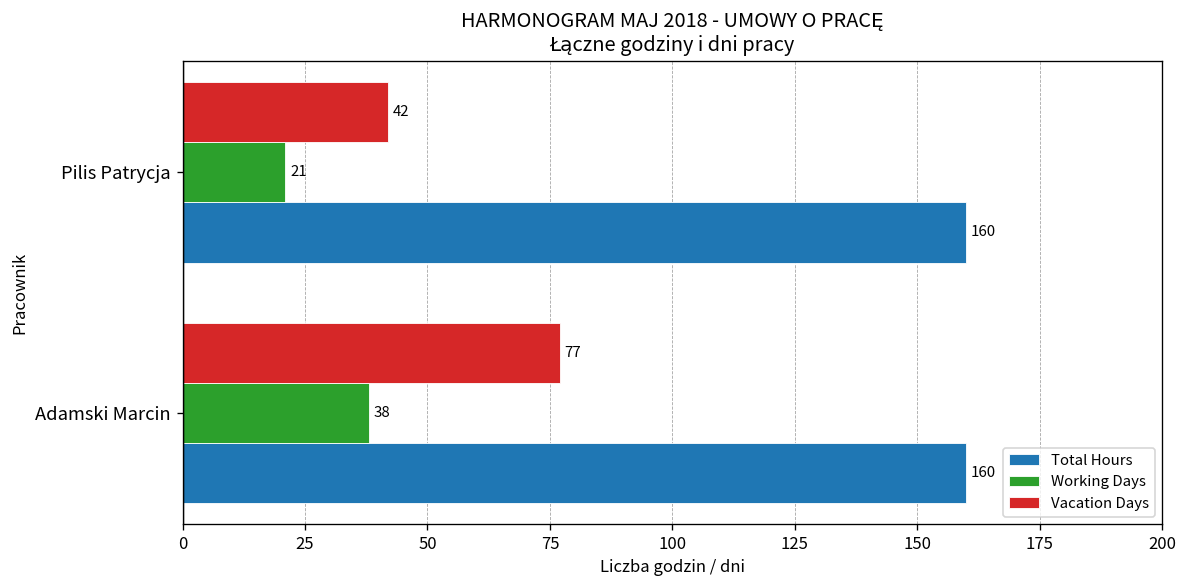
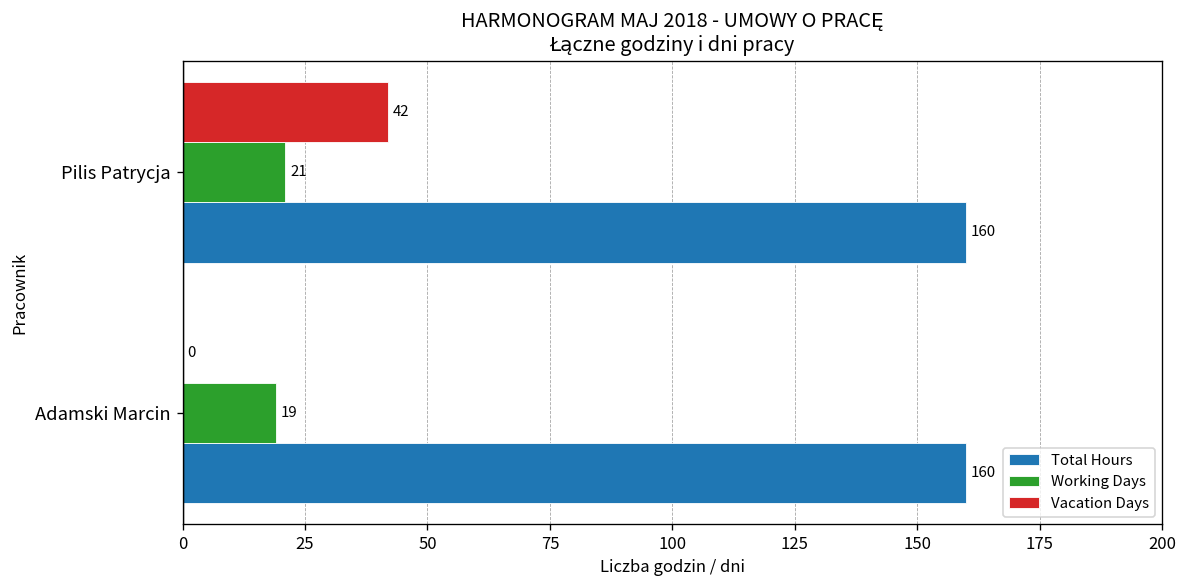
  {
    "Total Hours": {
      "Pilis Patrycja": 160,
      "Adamski Marcin": 160
    },
    "Working Days": {
      "Pilis Patrycja": 21,
-     "Adamski Marcin": 38
+     "Adamski Marcin": 19
    },
    "Vacation Days": {
      "Pilis Patrycja": 42,
-     "Adamski Marcin": 77
+     "Adamski Marcin": 0
    }
  }
